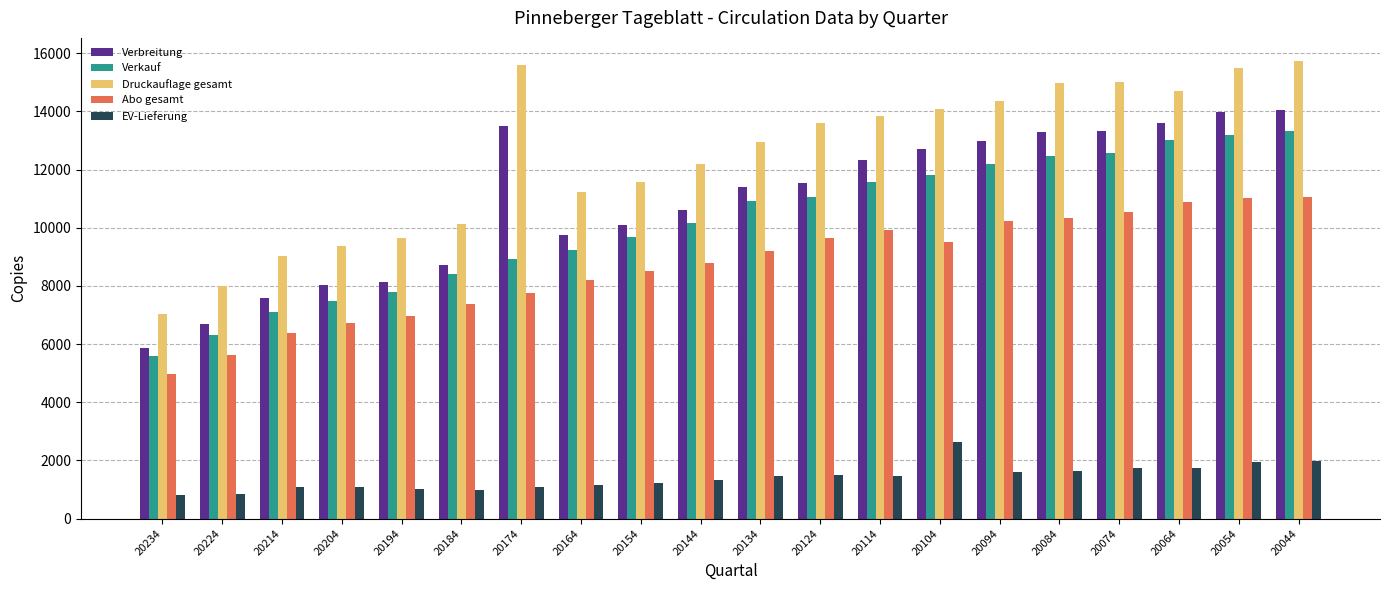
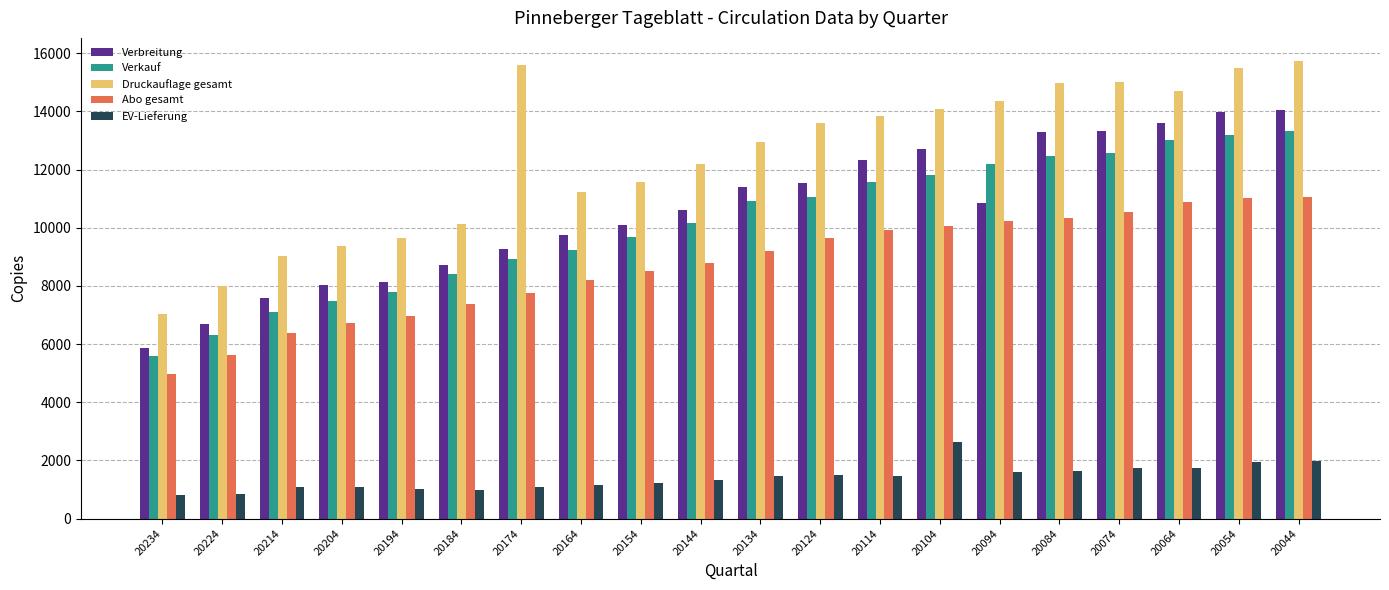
  {
    "Verbreitung": {
      "20234": 5900,
      "20224": 6700,
      "20214": 7600,
      "20204": 8000,
      "20194": 8100,
      "20184": 8700,
-     "20174": 13500,
+     "20174": 9300,
      "20164": 9700,
      "20154": 10100,
      "20144": 10600,
      "20134": 11400,
      "20124": 11500,
      "20114": 12300,
      "20104": 12700,
-     "20094": 13000,
+     "20094": 10900,
      "20084": 13300,
      "20074": 13300,
      "20064": 13600,
      "20054": 14000,
      "20044": 14000
    },
    "Verkauf": {
      "20234": 5600,
      "20224": 6300,
      "20214": 7100,
      "20204": 7500,
      "20194": 7800,
      "20184": 8400,
      "20174": 8900,
      "20164": 9200,
      "20154": 9700,
      "20144": 10200,
      "20134": 10900,
      "20124": 11000,
      "20114": 11600,
      "20104": 11800,
      "20094": 12200,
      "20084": 12500,
      "20074": 12600,
      "20064": 13000,
      "20054": 13200,
      "20044": 13300
    },
    "Druckauflage gesamt": {
      "20234": 7000,
      "20224": 8000,
      "20214": 9000,
      "20204": 9400,
      "20194": 9600,
      "20184": 10100,
      "20174": 15600,
      "20164": 11200,
      "20154": 11600,
      "20144": 12200,
      "20134": 12900,
      "20124": 13600,
      "20114": 13800,
      "20104": 14100,
      "20094": 14400,
      "20084": 15000,
      "20074": 15000,
      "20064": 14700,
      "20054": 15500,
      "20044": 15700
    },
    "Abo gesamt": {
      "20234": 5000,
      "20224": 5600,
      "20214": 6400,
      "20204": 6700,
      "20194": 7000,
      "20184": 7400,
      "20174": 7700,
      "20164": 8200,
      "20154": 8500,
      "20144": 8800,
      "20134": 9200,
      "20124": 9700,
      "20114": 9900,
-     "20104": 9500,
+     "20104": 10000,
      "20094": 10200,
      "20084": 10300,
      "20074": 10500,
      "20064": 10900,
      "20054": 11000,
      "20044": 11100
    },
    "EV-Lieferung": {
      "20234": 800,
      "20224": 900,
      "20214": 1100,
      "20204": 1100,
      "20194": 1000,
      "20184": 1000,
      "20174": 1100,
      "20164": 1100,
      "20154": 1200,
      "20144": 1300,
      "20134": 1500,
      "20124": 1500,
      "20114": 1500,
      "20104": 2600,
      "20094": 1600,
      "20084": 1600,
      "20074": 1800,
      "20064": 1700,
      "20054": 1900,
      "20044": 2000
    }
  }
